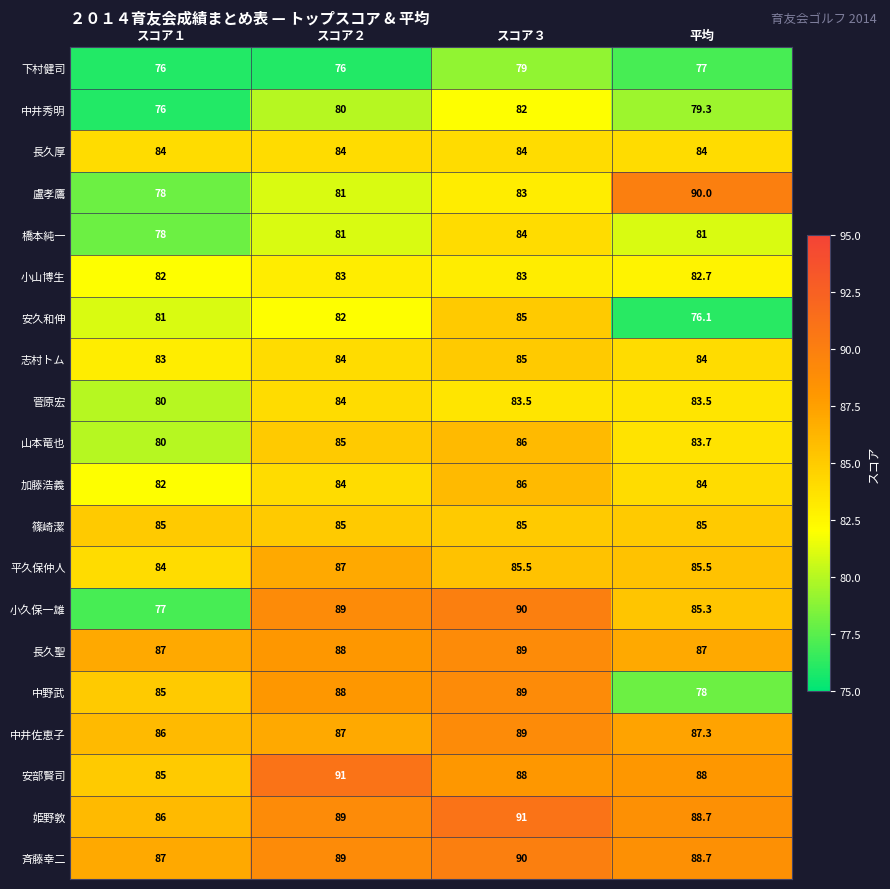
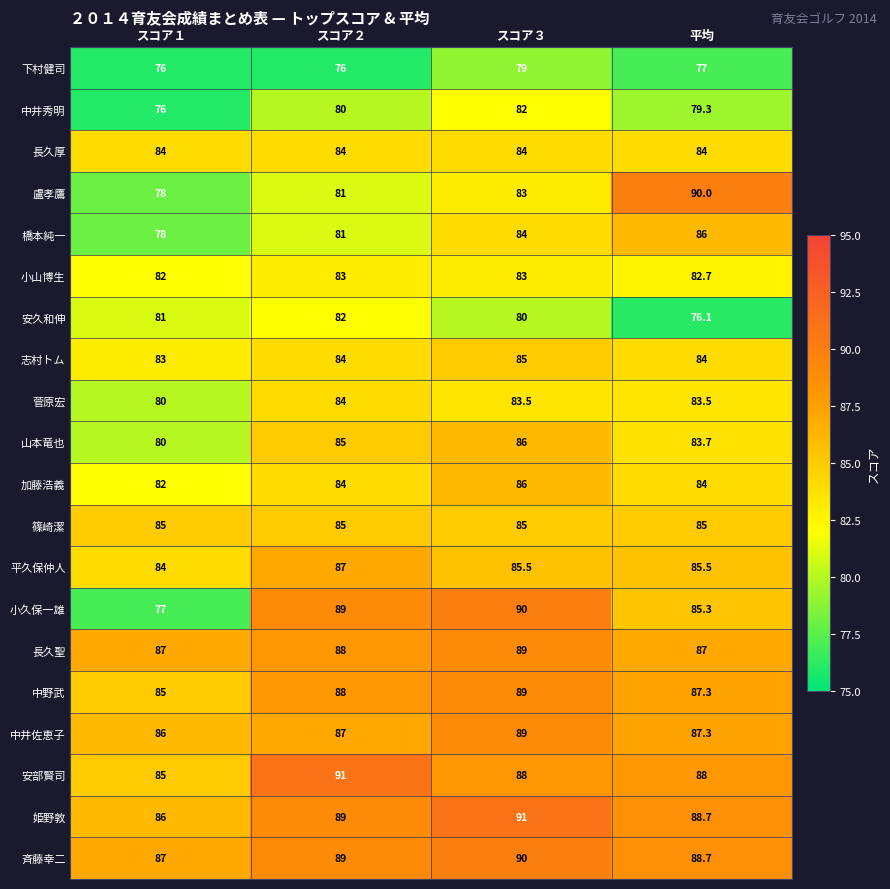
  {
    "下村健司": {
      "スコア１": 76,
      "スコア２": 76,
      "スコア３": 79,
      "平均": 77
    },
    "中井秀明": {
      "スコア１": 76,
      "スコア２": 80,
      "スコア３": 82,
      "平均": 79.3
    },
    "長久厚": {
      "スコア１": 84,
      "スコア２": 84,
      "スコア３": 84,
      "平均": 84
    },
    "盧孝鷹": {
      "スコア１": 78,
      "スコア２": 81,
      "スコア３": 83,
      "平均": 90.0
    },
    "橋本純一": {
      "スコア１": 78,
      "スコア２": 81,
      "スコア３": 84,
-     "平均": 81
+     "平均": 86
    },
    "小山博生": {
      "スコア１": 82,
      "スコア２": 83,
      "スコア３": 83,
      "平均": 82.7
    },
    "安久和伸": {
      "スコア１": 81,
      "スコア２": 82,
-     "スコア３": 85,
+     "スコア３": 80,
      "平均": 76.1
    },
    "志村トム": {
      "スコア１": 83,
      "スコア２": 84,
      "スコア３": 85,
      "平均": 84
    },
    "菅原宏": {
      "スコア１": 80,
      "スコア２": 84,
      "スコア３": 83.5,
      "平均": 83.5
    },
    "山本竜也": {
      "スコア１": 80,
      "スコア２": 85,
      "スコア３": 86,
      "平均": 83.7
    },
    "加藤浩義": {
      "スコア１": 82,
      "スコア２": 84,
      "スコア３": 86,
      "平均": 84
    },
    "篠崎潔": {
      "スコア１": 85,
      "スコア２": 85,
      "スコア３": 85,
      "平均": 85
    },
    "平久保仲人": {
      "スコア１": 84,
      "スコア２": 87,
      "スコア３": 85.5,
      "平均": 85.5
    },
    "小久保一雄": {
      "スコア１": 77,
      "スコア２": 89,
      "スコア３": 90,
      "平均": 85.3
    },
    "長久聖": {
      "スコア１": 87,
      "スコア２": 88,
      "スコア３": 89,
      "平均": 87
    },
    "中野武": {
      "スコア１": 85,
      "スコア２": 88,
      "スコア３": 89,
-     "平均": 78
+     "平均": 87.3
    },
    "中井佐恵子": {
      "スコア１": 86,
      "スコア２": 87,
      "スコア３": 89,
      "平均": 87.3
    },
    "安部賢司": {
      "スコア１": 85,
      "スコア２": 91,
      "スコア３": 88,
      "平均": 88
    },
    "姫野敦": {
      "スコア１": 86,
      "スコア２": 89,
      "スコア３": 91,
      "平均": 88.7
    },
    "斉藤幸二": {
      "スコア１": 87,
      "スコア２": 89,
      "スコア３": 90,
      "平均": 88.7
    }
  }
